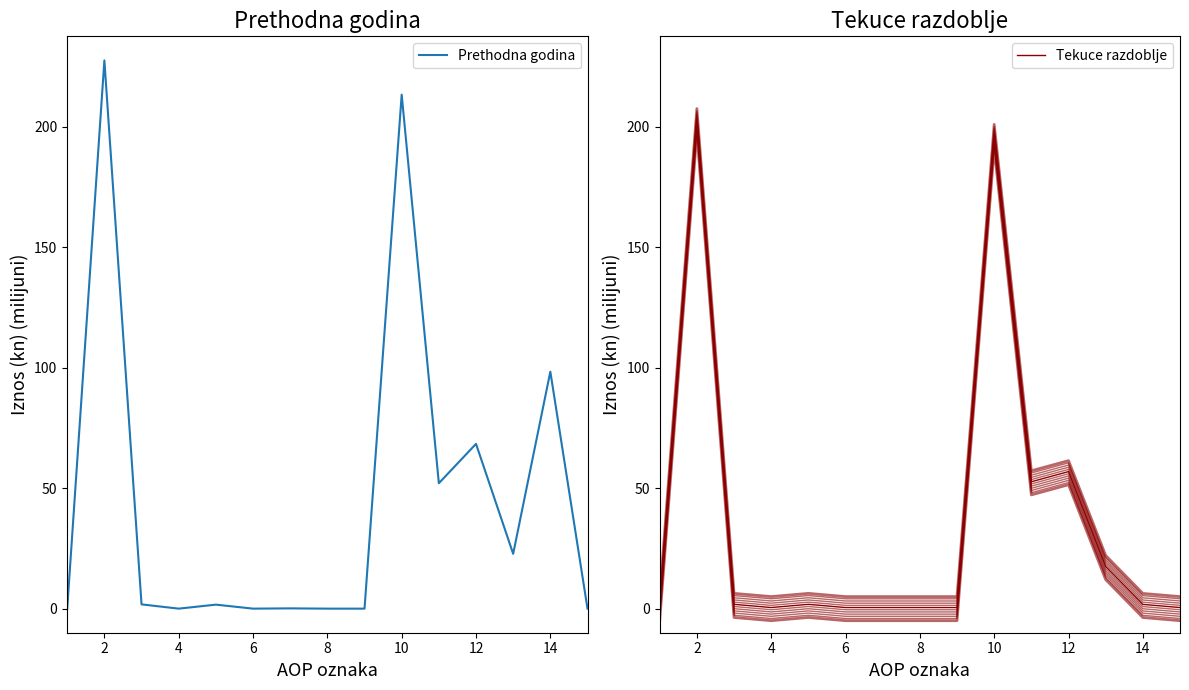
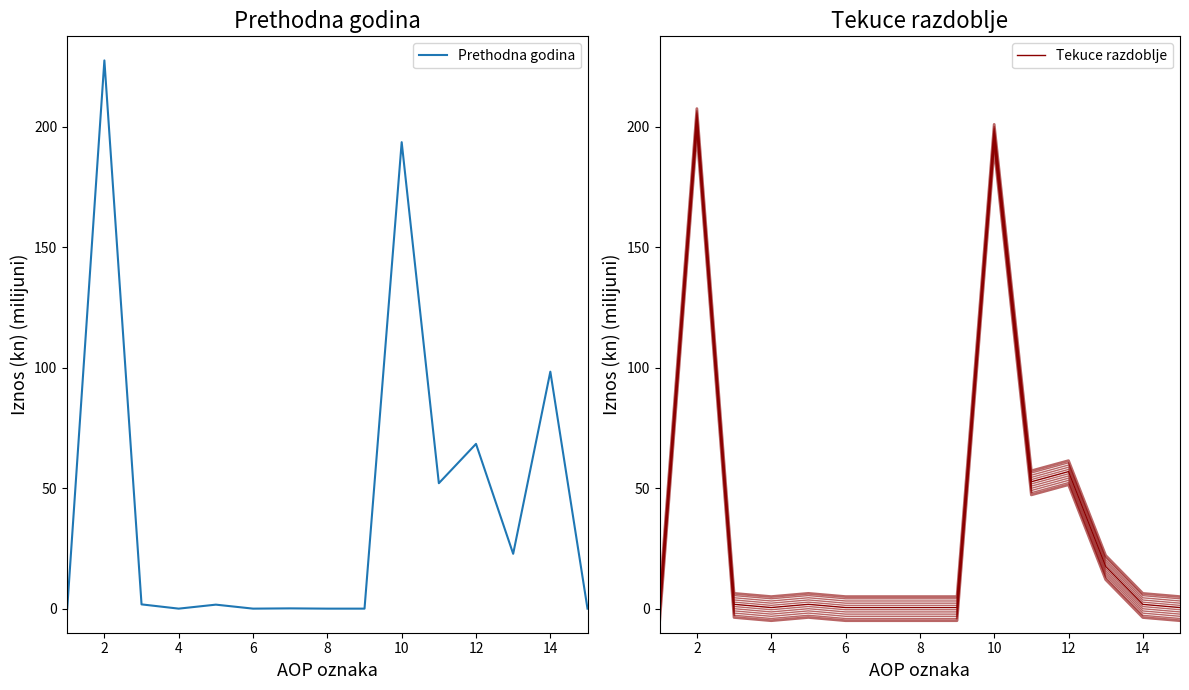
  {
    "Prethodna godina": {
      "2": 228,
      "4": 0,
      "6": 0,
      "8": 0,
-     "10": 213,
+     "10": 194,
      "12": 68,
      "14": 98
    }
  }
